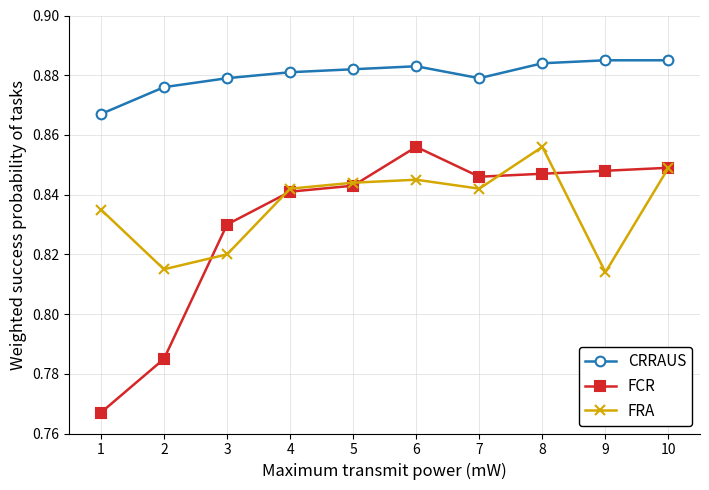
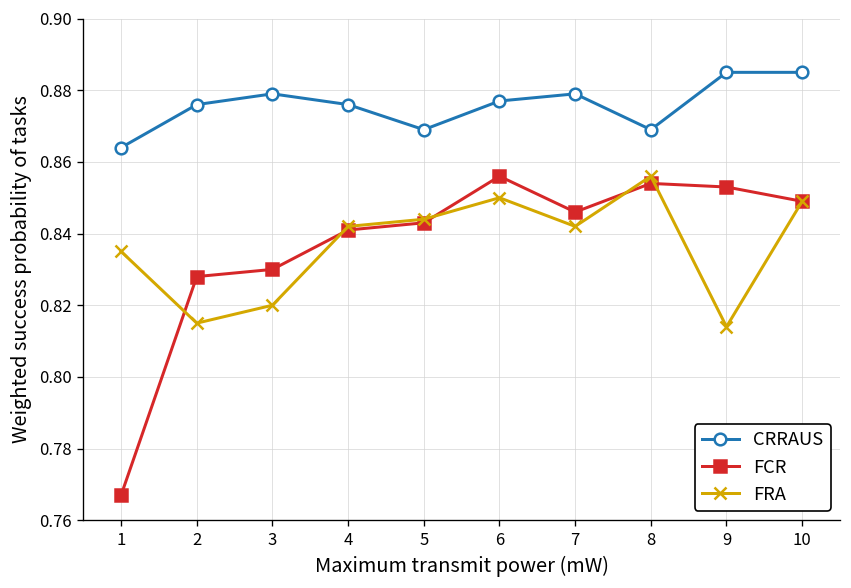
  {
    "CRRAUS": {
-     "1": 0.867,
+     "1": 0.864,
      "2": 0.876,
      "3": 0.879,
-     "4": 0.881,
-     "5": 0.882,
-     "6": 0.883,
+     "4": 0.876,
+     "5": 0.869,
+     "6": 0.877,
      "7": 0.879,
-     "8": 0.884,
+     "8": 0.869,
      "9": 0.885,
      "10": 0.885
    },
    "FCR": {
      "1": 0.767,
-     "2": 0.785,
+     "2": 0.828,
      "3": 0.830,
      "4": 0.841,
      "5": 0.843,
      "6": 0.856,
      "7": 0.846,
-     "8": 0.847,
-     "9": 0.848
+     "8": 0.854,
+     "9": 0.853
    },
    "FRA": {
      "1": 0.835,
      "2": 0.815,
      "3": 0.820,
      "4": 0.842,
      "5": 0.844,
-     "6": 0.845,
+     "6": 0.850,
      "7": 0.842,
      "8": 0.856,
      "9": 0.814
    }
  }
